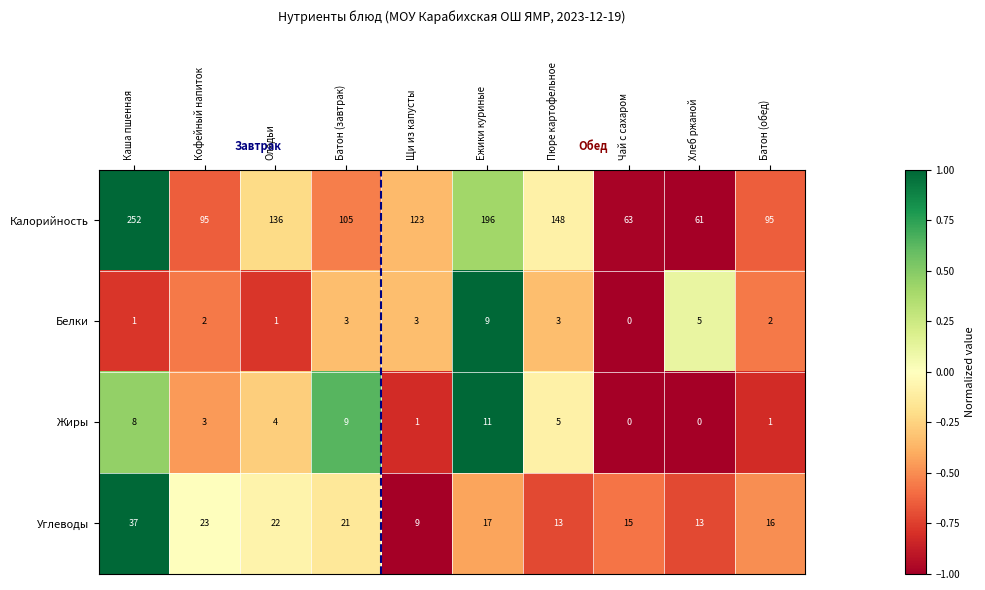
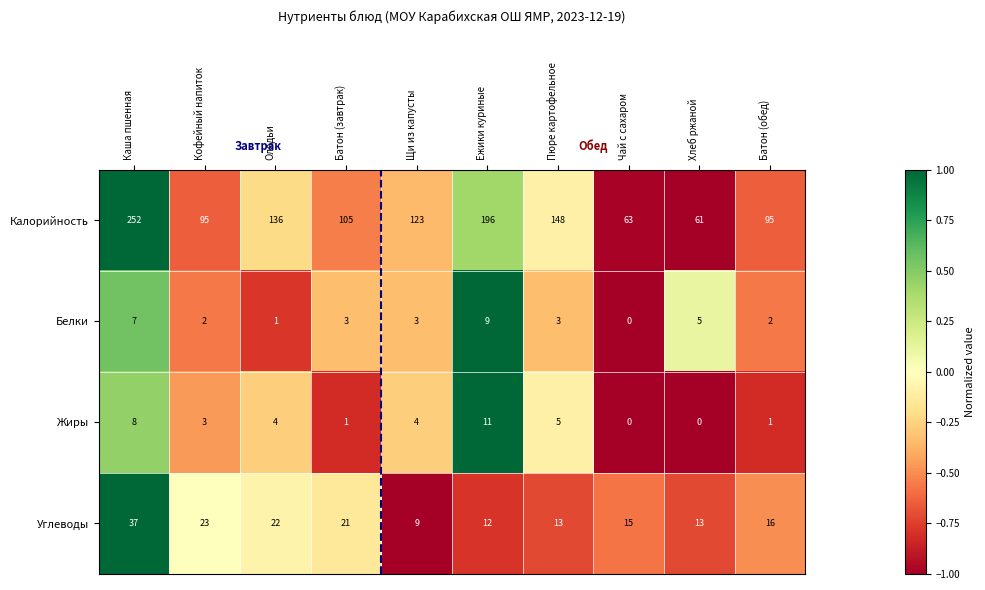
  {
    "Калорийность": {
      "Каша пшенная": 252,
      "Кофейный напиток": 95,
      "Оладьи": 136,
      "Батон (завтрак)": 105,
      "Щи из капусты": 123,
      "Ежики куриные": 196,
      "Пюре картофельное": 148,
      "Чай с сахаром": 63,
      "Хлеб ржаной": 61,
      "Батон (обед)": 95
    },
    "Белки": {
-     "Каша пшенная": 1,
+     "Каша пшенная": 7,
      "Кофейный напиток": 2,
      "Оладьи": 1,
      "Батон (завтрак)": 3,
      "Щи из капусты": 3,
      "Ежики куриные": 9,
      "Пюре картофельное": 3,
      "Чай с сахаром": 0,
      "Хлеб ржаной": 5,
      "Батон (обед)": 2
    },
    "Жиры": {
      "Каша пшенная": 8,
      "Кофейный напиток": 3,
      "Оладьи": 4,
-     "Батон (завтрак)": 9,
-     "Щи из капусты": 1,
+     "Батон (завтрак)": 1,
+     "Щи из капусты": 4,
      "Ежики куриные": 11,
      "Пюре картофельное": 5,
      "Чай с сахаром": 0,
      "Хлеб ржаной": 0,
      "Батон (обед)": 1
    },
    "Углеводы": {
      "Каша пшенная": 37,
      "Кофейный напиток": 23,
      "Оладьи": 22,
      "Батон (завтрак)": 21,
      "Щи из капусты": 9,
-     "Ежики куриные": 17,
+     "Ежики куриные": 12,
      "Пюре картофельное": 13,
      "Чай с сахаром": 15,
      "Хлеб ржаной": 13,
      "Батон (обед)": 16
    }
  }
